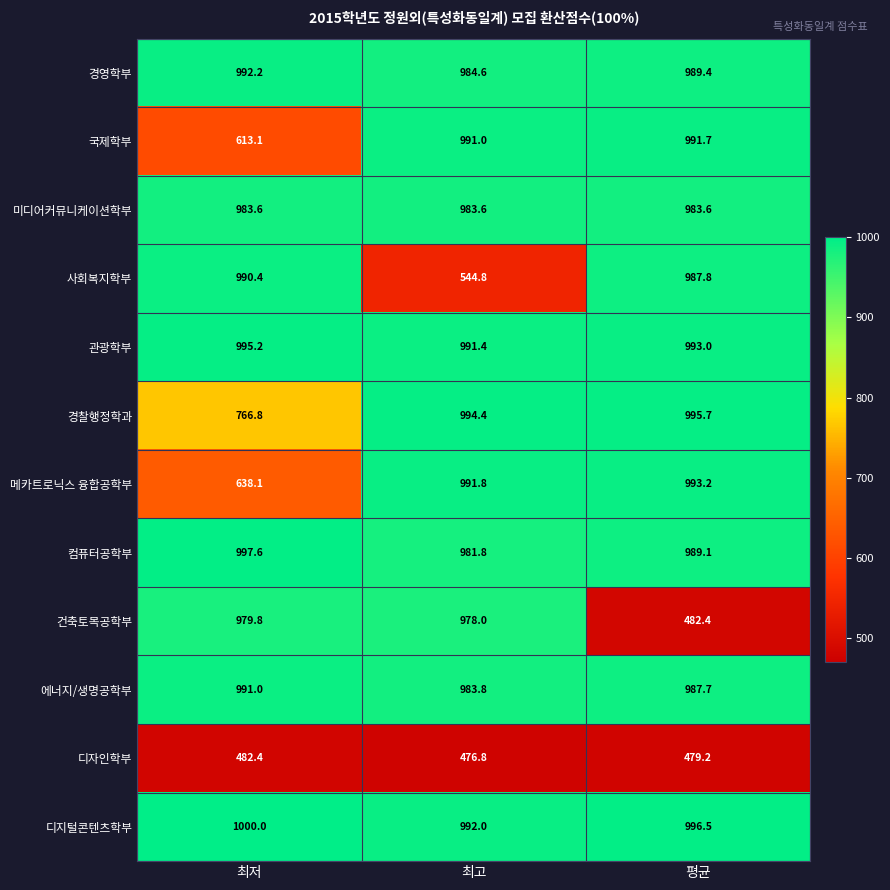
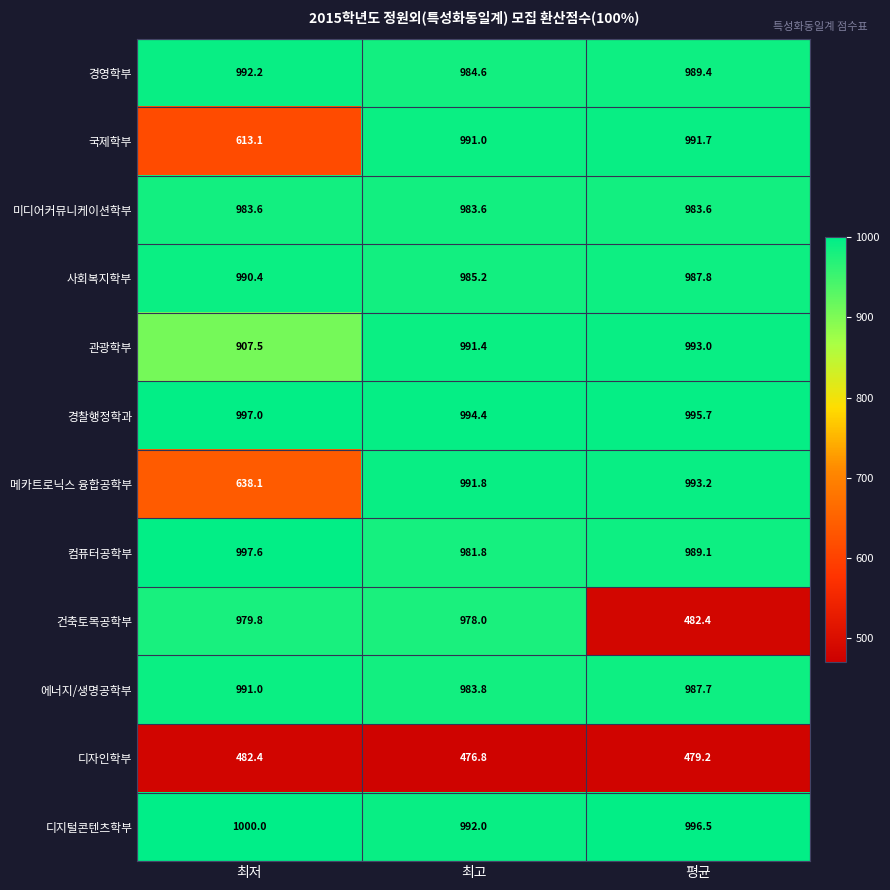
  {
    "경영학부": {
      "최저": 992.2,
      "최고": 984.6,
      "평균": 989.4
    },
    "국제학부": {
      "최저": 613.1,
      "최고": 991.0,
      "평균": 991.7
    },
    "미디어커뮤니케이션학부": {
      "최저": 983.6,
      "최고": 983.6,
      "평균": 983.6
    },
    "사회복지학부": {
      "최저": 990.4,
-     "최고": 544.8,
+     "최고": 985.2,
      "평균": 987.8
    },
    "관광학부": {
-     "최저": 995.2,
+     "최저": 907.5,
      "최고": 991.4,
      "평균": 993.0
    },
    "경찰행정학과": {
-     "최저": 766.8,
+     "최저": 997.0,
      "최고": 994.4,
      "평균": 995.7
    },
    "메카트로닉스 융합공학부": {
      "최저": 638.1,
      "최고": 991.8,
      "평균": 993.2
    },
    "컴퓨터공학부": {
      "최저": 997.6,
      "최고": 981.8,
      "평균": 989.1
    },
    "건축토목공학부": {
      "최저": 979.8,
      "최고": 978.0,
      "평균": 482.4
    },
    "에너지/생명공학부": {
      "최저": 991.0,
      "최고": 983.8,
      "평균": 987.7
    },
    "디자인학부": {
      "최저": 482.4,
      "최고": 476.8,
      "평균": 479.2
    },
    "디지털콘텐츠학부": {
      "최저": 1000.0,
      "최고": 992.0,
      "평균": 996.5
    }
  }
